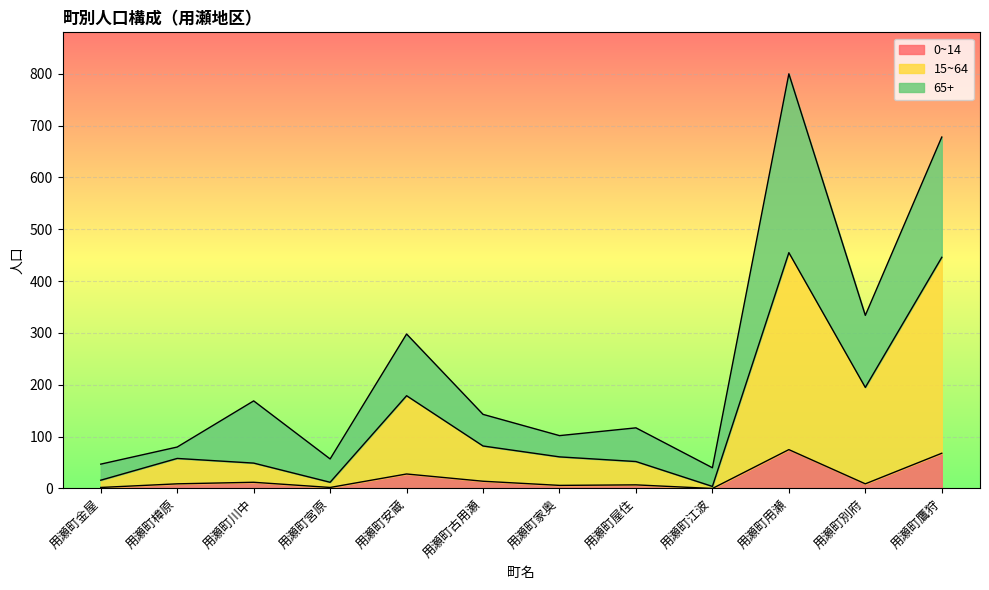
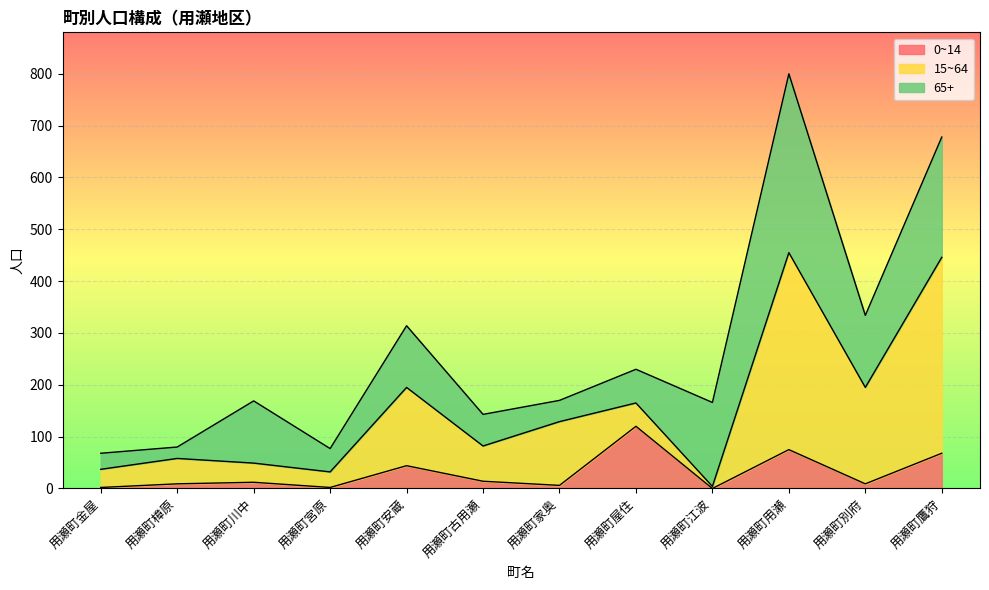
  {
    "0~14": {
      "用瀬町金屋": 0,
      "用瀬町樟原": 10,
      "用瀬町川中": 10,
      "用瀬町宮原": 0,
-     "用瀬町安蔵": 30,
+     "用瀬町安蔵": 40,
      "用瀬町古用瀬": 10,
      "用瀬町家奥": 10,
-     "用瀬町屋住": 10,
+     "用瀬町屋住": 120,
      "用瀬町用瀬": 80,
      "用瀬町別府": 10,
      "用瀬町鷹狩": 70
    },
    "15~64": {
-     "用瀬町金屋": 10,
+     "用瀬町金屋": 40,
      "用瀬町樟原": 50,
      "用瀬町川中": 40,
-     "用瀬町宮原": 10,
+     "用瀬町宮原": 30,
      "用瀬町安蔵": 150,
      "用瀬町古用瀬": 70,
-     "用瀬町家奥": 60,
+     "用瀬町家奥": 120,
      "用瀬町屋住": 50,
      "用瀬町用瀬": 380,
      "用瀬町別府": 190,
      "用瀬町鷹狩": 380
    },
    "65+": {
      "用瀬町金屋": 30,
      "用瀬町樟原": 20,
      "用瀬町川中": 120,
      "用瀬町宮原": 50,
      "用瀬町安蔵": 120,
      "用瀬町古用瀬": 60,
      "用瀬町家奥": 40,
      "用瀬町屋住": 70,
-     "用瀬町江波": 40,
+     "用瀬町江波": 160,
      "用瀬町用瀬": 350,
      "用瀬町別府": 140,
      "用瀬町鷹狩": 230
    }
  }
